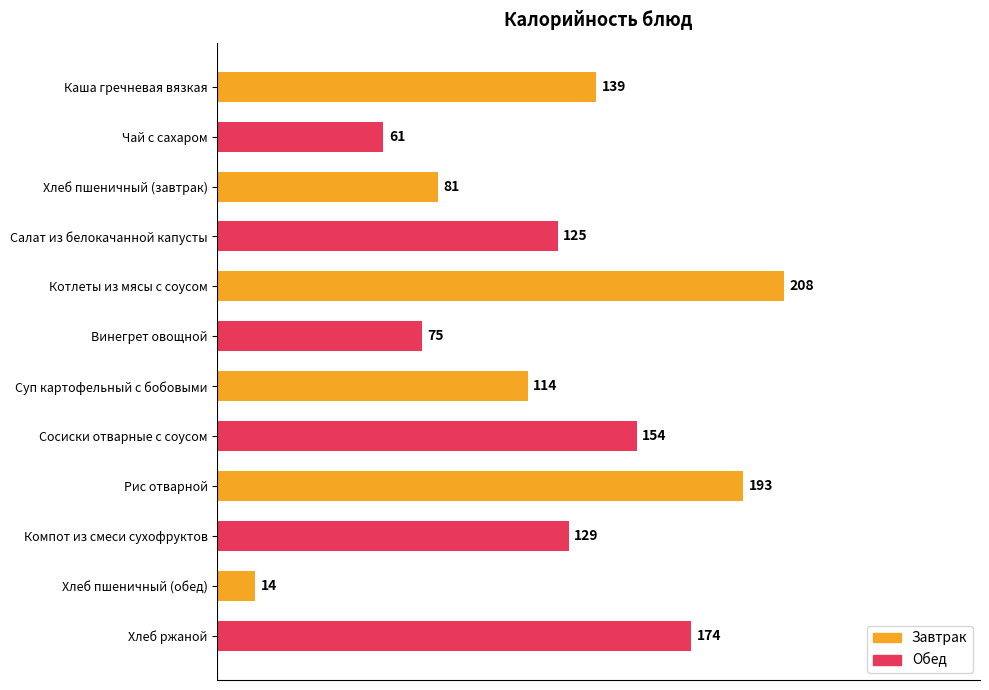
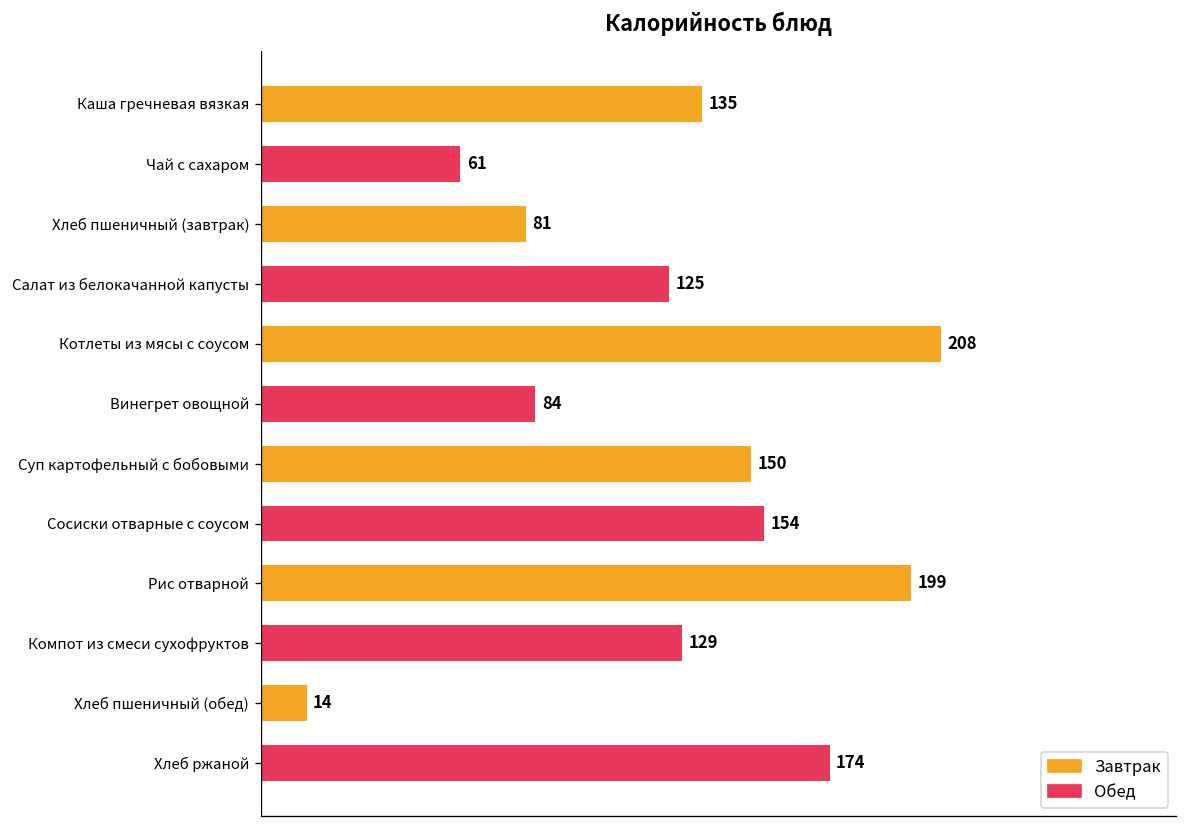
  {
-   "Каша гречневая вязкая": 139,
+   "Каша гречневая вязкая": 135,
    "Чай с сахаром": 61,
    "Хлеб пшеничный (завтрак)": 81,
    "Салат из белокачанной капусты": 125,
    "Котлеты из мясы с соусом": 208,
-   "Винегрет овощной": 75,
-   "Суп картофельный с бобовыми": 114,
+   "Винегрет овощной": 84,
+   "Суп картофельный с бобовыми": 150,
    "Сосиски отварные с соусом": 154,
-   "Рис отварной": 193,
+   "Рис отварной": 199,
    "Компот из смеси сухофруктов": 129,
    "Хлеб пшеничный (обед)": 14,
    "Хлеб ржаной": 174
  }
